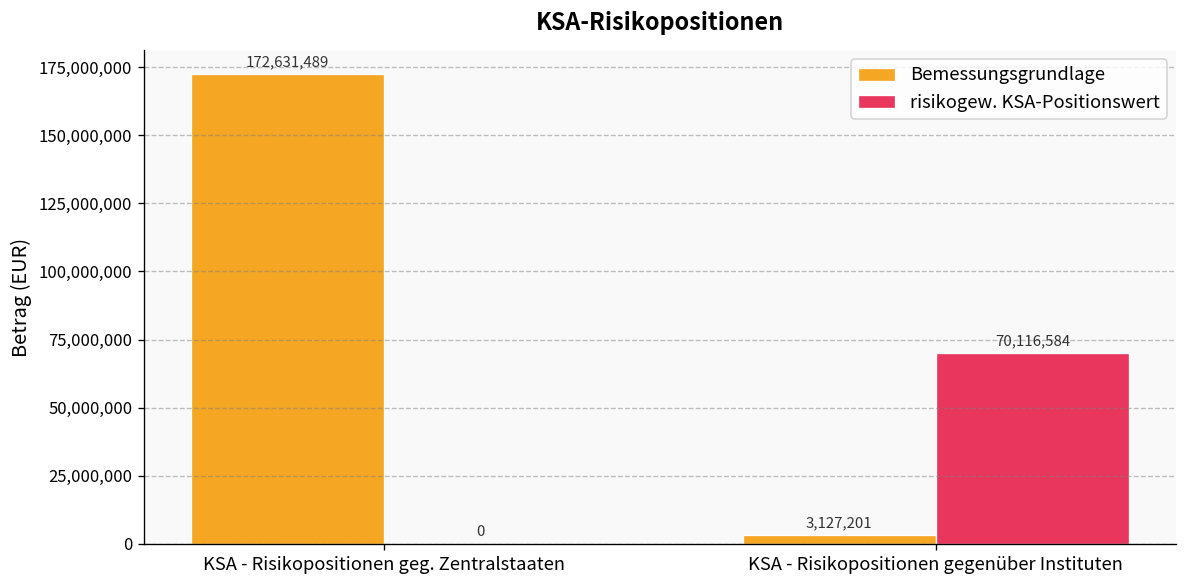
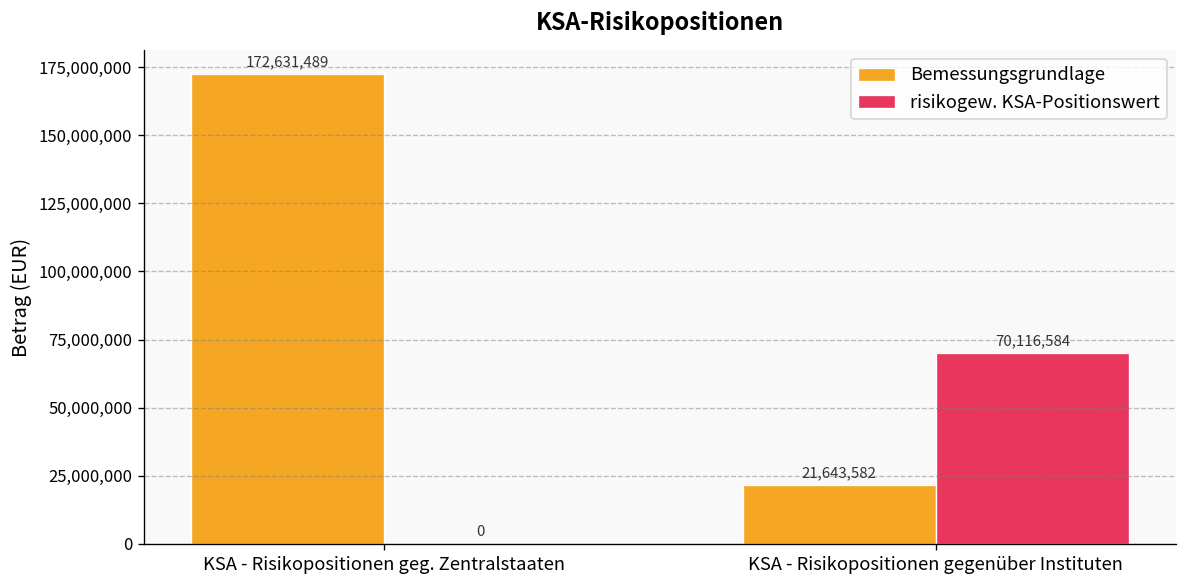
  {
    "Bemessungsgrundlage": {
      "KSA - Risikopositionen geg. Zentralstaaten": "172,631,489",
-     "KSA - Risikopositionen gegenüber Instituten": "3,127,201"
+     "KSA - Risikopositionen gegenüber Instituten": "21,643,582"
    },
    "risikogew. KSA-Positionswert": {
      "KSA - Risikopositionen geg. Zentralstaaten": "0",
      "KSA - Risikopositionen gegenüber Instituten": "70,116,584"
    }
  }
